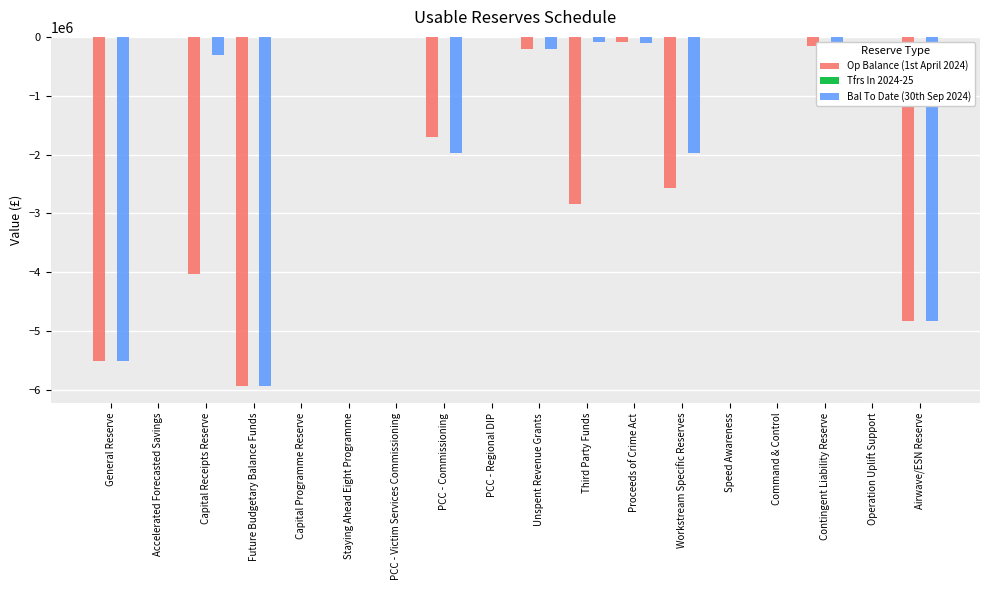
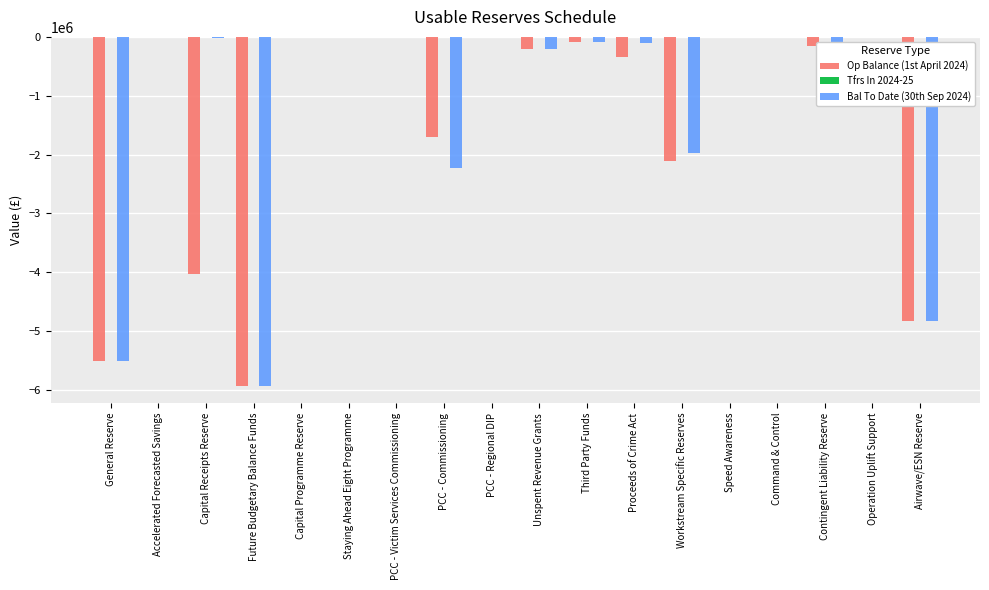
  {
    "Op Balance (1st April 2024)": {
      "General Reserve": -5500000,
      "Accelerated Forecasted Savings": 0,
      "Capital Receipts Reserve": -4000000,
      "Future Budgetary Balance Funds": -5900000,
      "Capital Programme Reserve": 0,
      "Staying Ahead Eight Programme": 0,
      "PCC - Victim Services Commissioning": 0,
      "PCC - Commissioning": -1700000,
      "PCC - Regional DIP": 0,
      "Unspent Revenue Grants": -200000,
-     "Third Party Funds": -2800000,
-     "Proceeds of Crime Act": -100000,
-     "Workstream Specific Reserves": -2600000,
+     "Third Party Funds": -100000,
+     "Proceeds of Crime Act": -300000,
+     "Workstream Specific Reserves": -2100000,
      "Speed Awareness": 0,
      "Command & Control": 0,
      "Contingent Liability Reserve": -100000,
      "Operation Uplift Support": 0,
      "Airwave/ESN Reserve": -4800000
    },
    "Tfrs In 2024-25": {
      "General Reserve": 0,
      "Accelerated Forecasted Savings": 0,
      "Capital Receipts Reserve": 0,
      "Future Budgetary Balance Funds": 0,
      "Capital Programme Reserve": 0,
      "Staying Ahead Eight Programme": 0,
      "PCC - Victim Services Commissioning": 0,
      "PCC - Commissioning": 0,
      "PCC - Regional DIP": 0,
      "Unspent Revenue Grants": 0,
      "Third Party Funds": 0,
      "Proceeds of Crime Act": 0,
      "Workstream Specific Reserves": 0,
      "Speed Awareness": 0,
      "Command & Control": 0,
      "Contingent Liability Reserve": 0,
      "Operation Uplift Support": 0,
      "Airwave/ESN Reserve": 0
    },
    "Bal To Date (30th Sep 2024)": {
      "General Reserve": -5500000,
      "Accelerated Forecasted Savings": 0,
-     "Capital Receipts Reserve": -300000,
+     "Capital Receipts Reserve": 0,
      "Future Budgetary Balance Funds": -5900000,
      "Capital Programme Reserve": 0,
      "Staying Ahead Eight Programme": 0,
      "PCC - Victim Services Commissioning": 0,
-     "PCC - Commissioning": -2000000,
+     "PCC - Commissioning": -2200000,
      "PCC - Regional DIP": 0,
      "Unspent Revenue Grants": -200000,
      "Third Party Funds": -100000,
      "Proceeds of Crime Act": -100000,
      "Workstream Specific Reserves": -2000000,
      "Speed Awareness": 0,
      "Command & Control": 0,
      "Operation Uplift Support": 0,
      "Airwave/ESN Reserve": -4800000
    }
  }
